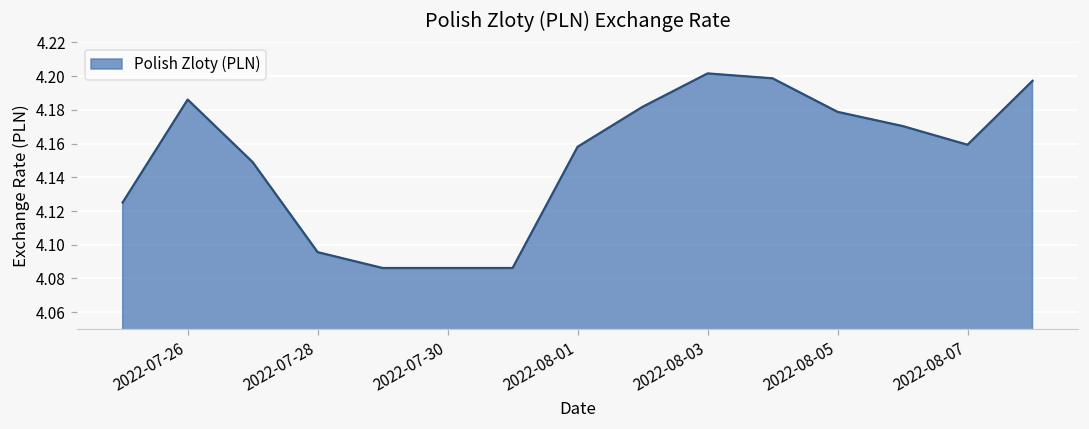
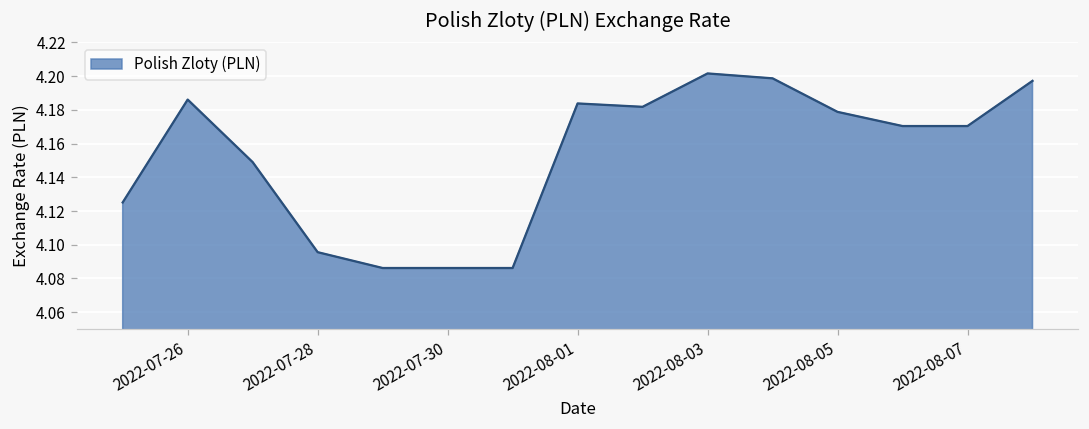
  {
    "2022-07-26": 4.186,
    "2022-07-28": 4.096,
    "2022-07-30": 4.086,
-   "2022-08-01": 4.158,
+   "2022-08-01": 4.184,
    "2022-08-03": 4.202,
    "2022-08-05": 4.179,
-   "2022-08-07": 4.159
+   "2022-08-07": 4.170
  }
